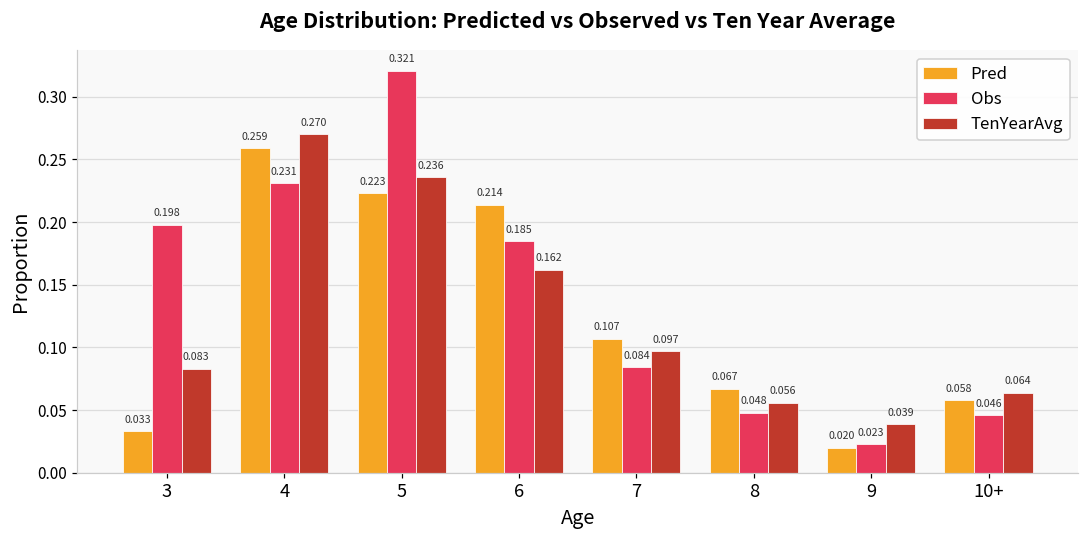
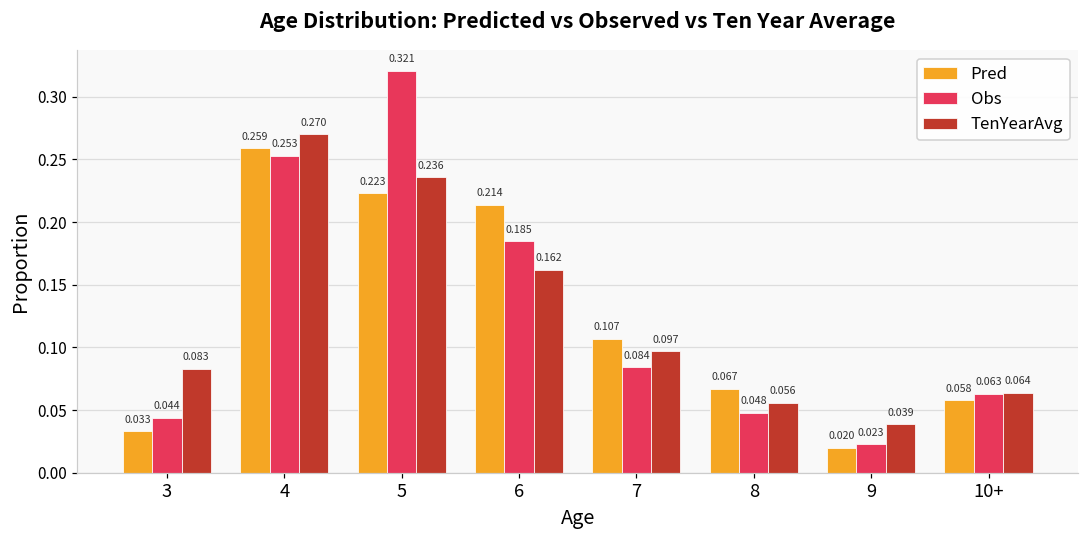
  {
    "Pred": {
      "3": 0.033,
      "4": 0.259,
      "5": 0.223,
      "6": 0.214,
      "7": 0.107,
      "8": 0.067,
      "9": 0.020,
      "10+": 0.058
    },
    "Obs": {
-     "3": 0.198,
-     "4": 0.231,
+     "3": 0.044,
+     "4": 0.253,
      "5": 0.321,
      "6": 0.185,
      "7": 0.084,
      "8": 0.048,
      "9": 0.023,
-     "10+": 0.046
+     "10+": 0.063
    },
    "TenYearAvg": {
      "3": 0.083,
      "4": 0.270,
      "5": 0.236,
      "6": 0.162,
      "7": 0.097,
      "8": 0.056,
      "9": 0.039,
      "10+": 0.064
    }
  }
